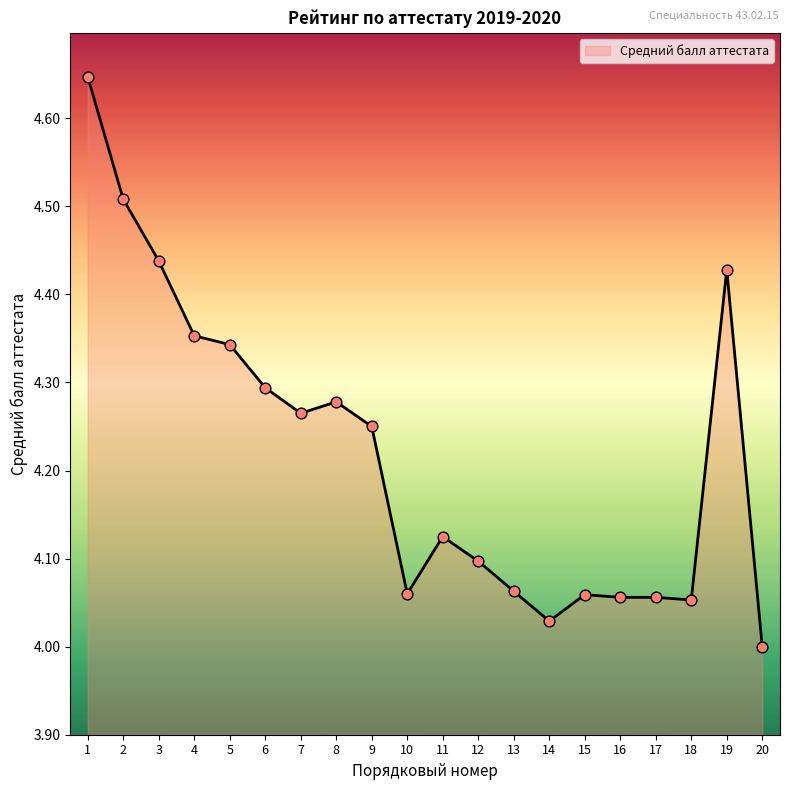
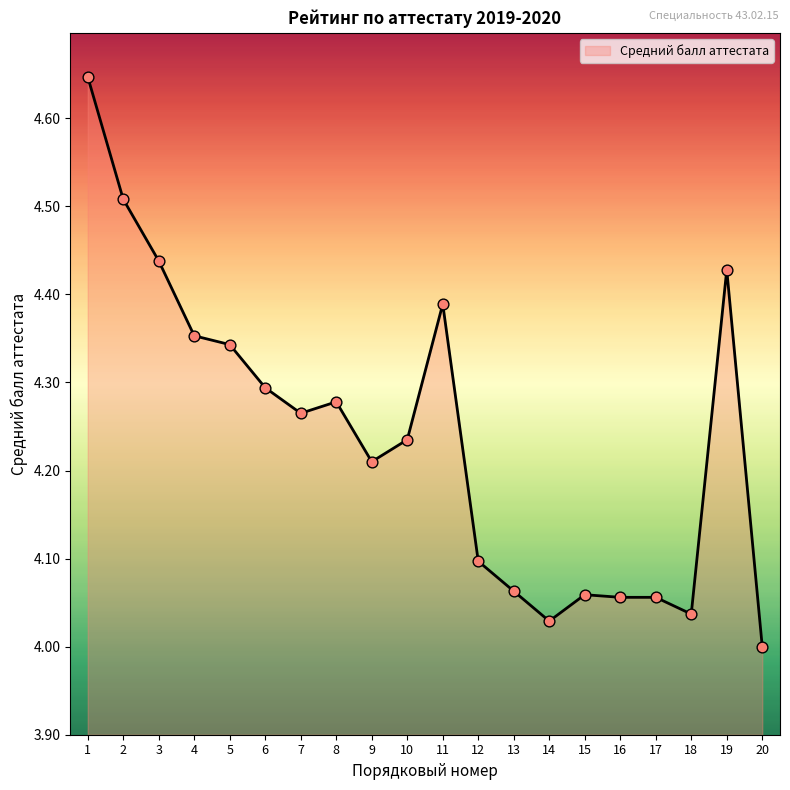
  {
    "1": 4.65,
    "2": 4.51,
    "3": 4.44,
    "4": 4.35,
    "5": 4.34,
    "6": 4.29,
    "7": 4.27,
    "8": 4.28,
-   "9": 4.25,
-   "10": 4.06,
-   "11": 4.13,
+   "9": 4.21,
+   "10": 4.24,
+   "11": 4.39,
    "12": 4.10,
    "13": 4.06,
    "14": 4.03,
    "15": 4.06,
    "16": 4.06,
    "17": 4.06,
-   "18": 4.05,
+   "18": 4.04,
    "19": 4.43,
    "20": 4.00
  }
